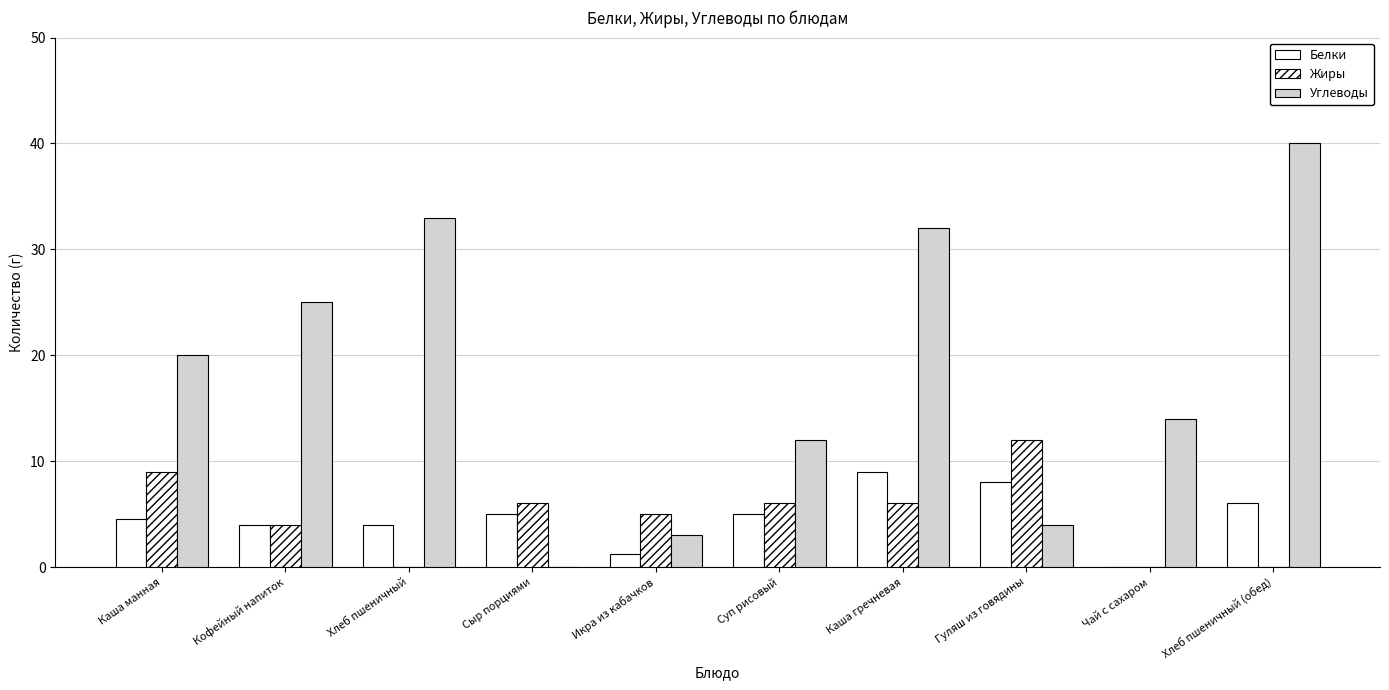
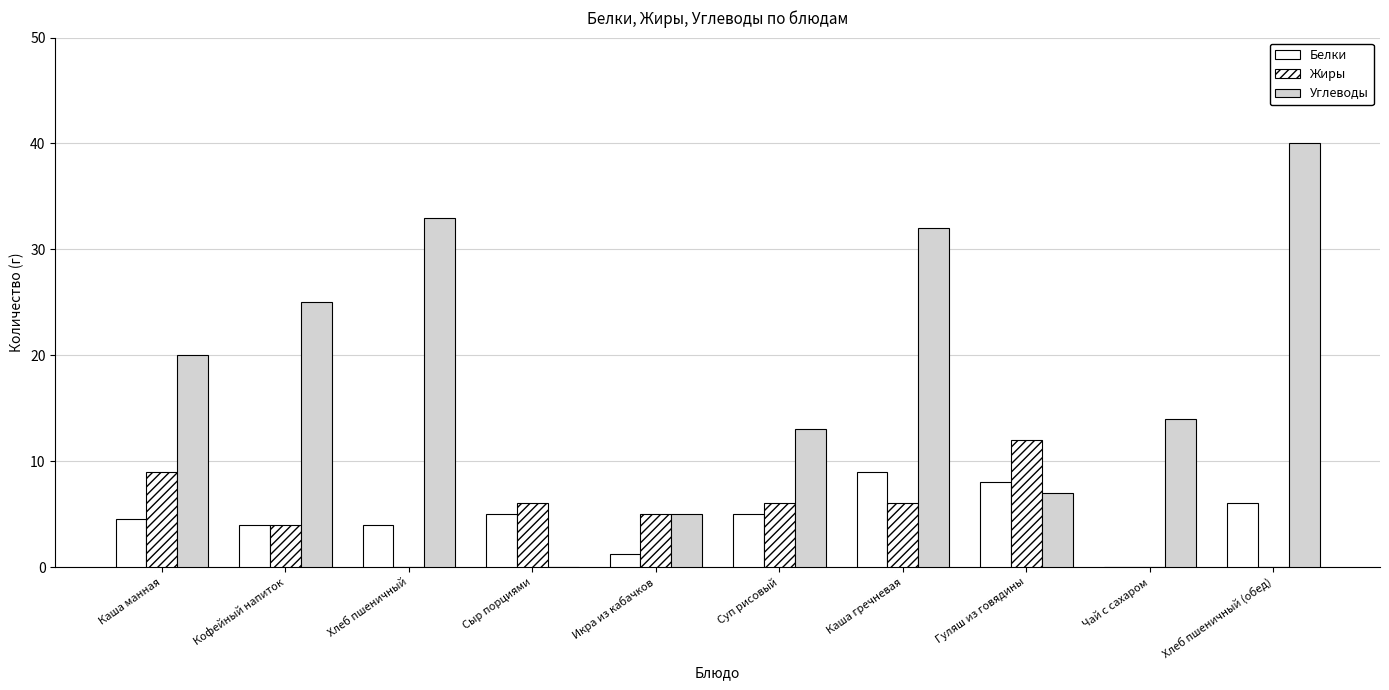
  {
    "Углеводы": {
      "Каша манная": 20,
      "Кофейный напиток": 25,
      "Хлеб пшеничный": 33,
      "Сыр порциями": 0,
-     "Икра из кабачков": 3,
-     "Суп рисовый": 12,
+     "Икра из кабачков": 5,
+     "Суп рисовый": 13,
      "Каша гречневая": 32,
-     "Гуляш из говядины": 4,
+     "Гуляш из говядины": 7,
      "Чай с сахаром": 14,
      "Хлеб пшеничный (обед)": 40
    }
  }
